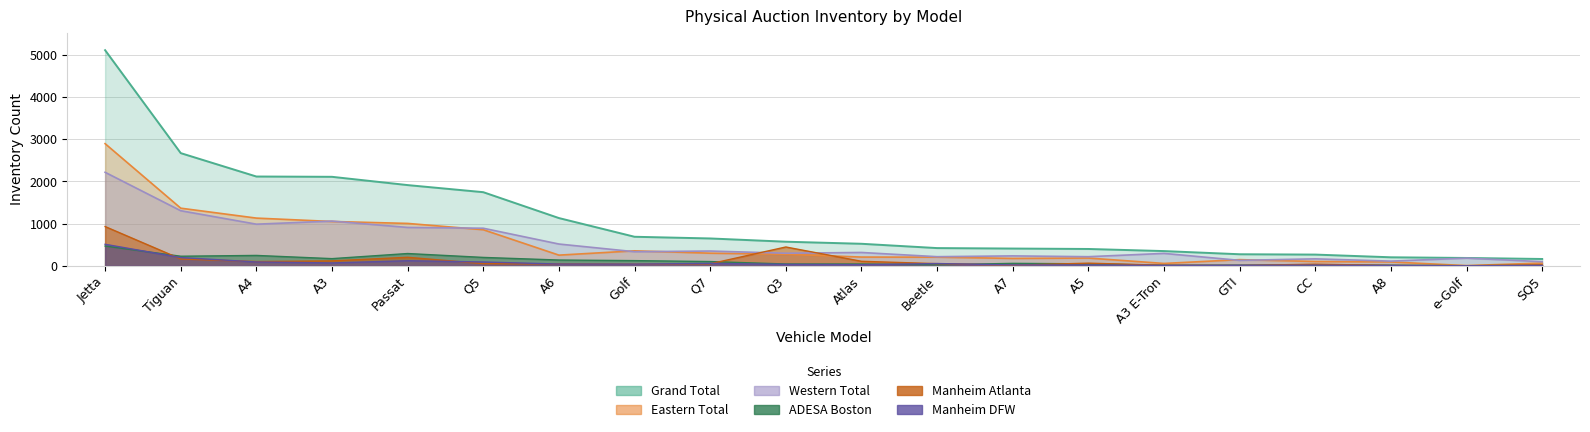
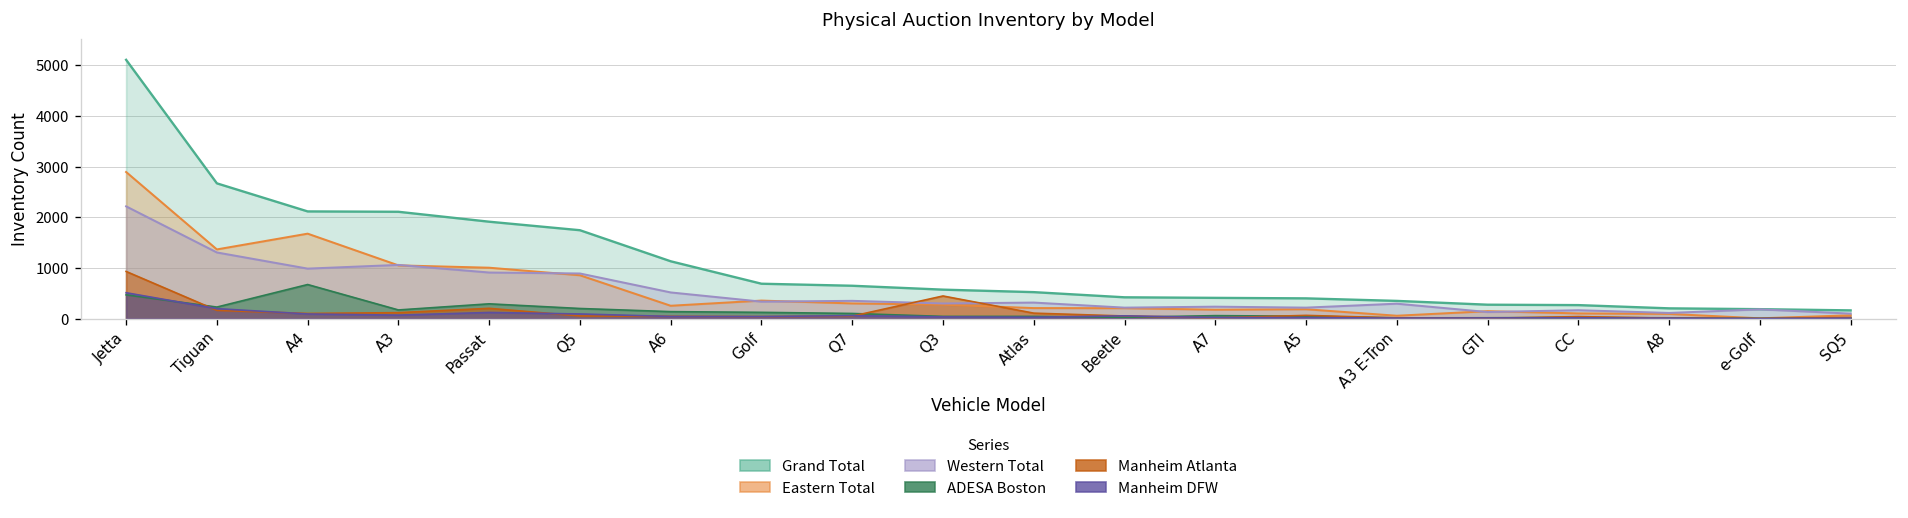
  {
    "Eastern Total": {
      "Jetta": 2900,
-     "A4": 1100,
+     "A4": 1700,
      "Passat": 1000,
      "A6": 300,
      "Atlas": 200,
      "CC": 100
    },
    "ADESA Boston": {
-     "A4": 200,
+     "A4": 700,
      "Passat": 300,
      "Q5": 200,
      "A6": 100,
      "Golf": 100
    },
    "Manheim Atlanta": {
      "Jetta": 900,
      "Passat": 200,
      "Q3": 400,
      "Atlas": 100
    },
    "Manheim DFW": {
      "Passat": 100
    }
  }
